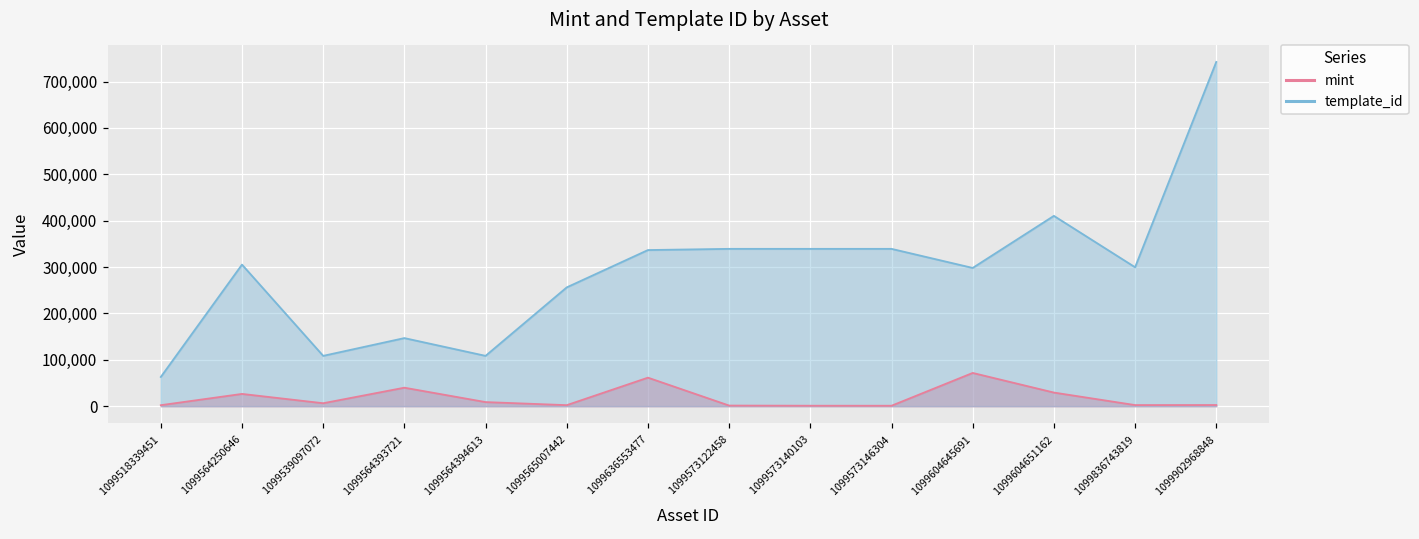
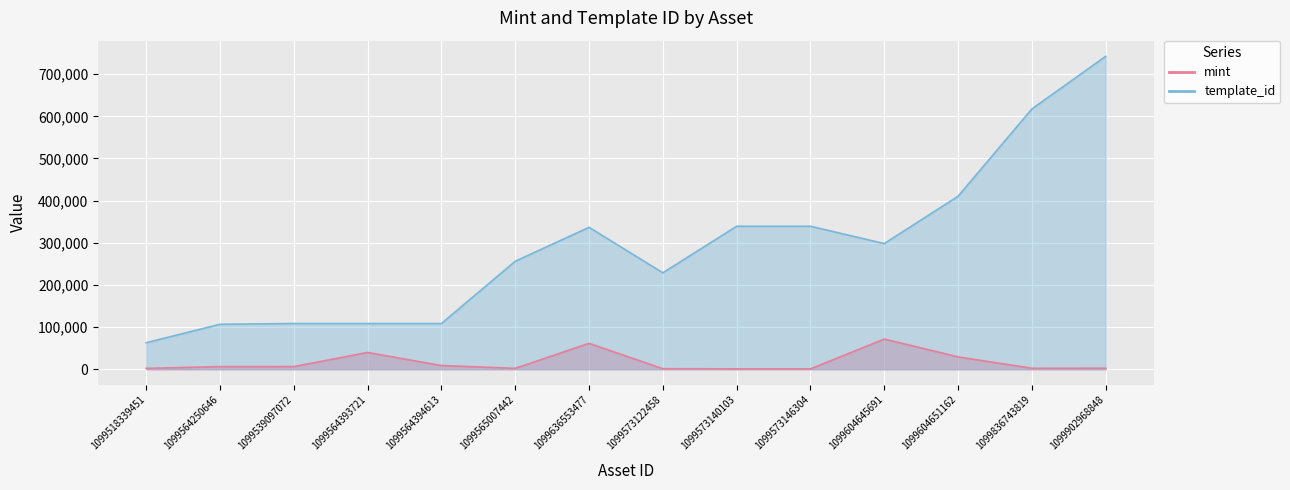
  {
    "mint": {
      "1099518339451": "0",
-     "1099564250646": "30,000",
+     "1099564250646": "10,000",
      "1099539097072": "10,000",
      "1099564393721": "40,000",
      "1099564394613": "10,000",
      "1099565007442": "0",
      "1099636553477": "60,000",
      "1099573122458": "0",
      "1099573140103": "0",
      "1099573146304": "0",
      "1099604645691": "70,000",
      "1099604651162": "30,000",
      "1099836743819": "0",
      "1099902968848": "0"
    },
    "template_id": {
      "1099518339451": "60,000",
-     "1099564250646": "310,000",
+     "1099564250646": "110,000",
      "1099539097072": "110,000",
-     "1099564393721": "150,000",
+     "1099564393721": "110,000",
      "1099564394613": "110,000",
      "1099565007442": "260,000",
      "1099636553477": "340,000",
-     "1099573122458": "340,000",
+     "1099573122458": "230,000",
      "1099573140103": "340,000",
      "1099573146304": "340,000",
      "1099604645691": "300,000",
      "1099604651162": "410,000",
-     "1099836743819": "300,000",
+     "1099836743819": "620,000",
      "1099902968848": "740,000"
    }
  }
